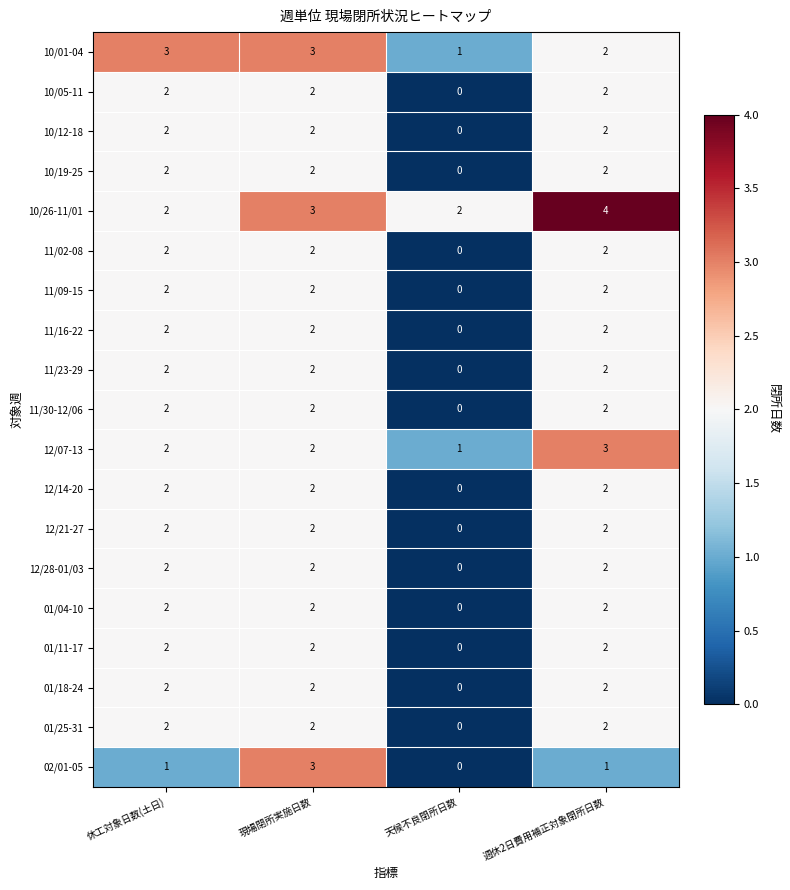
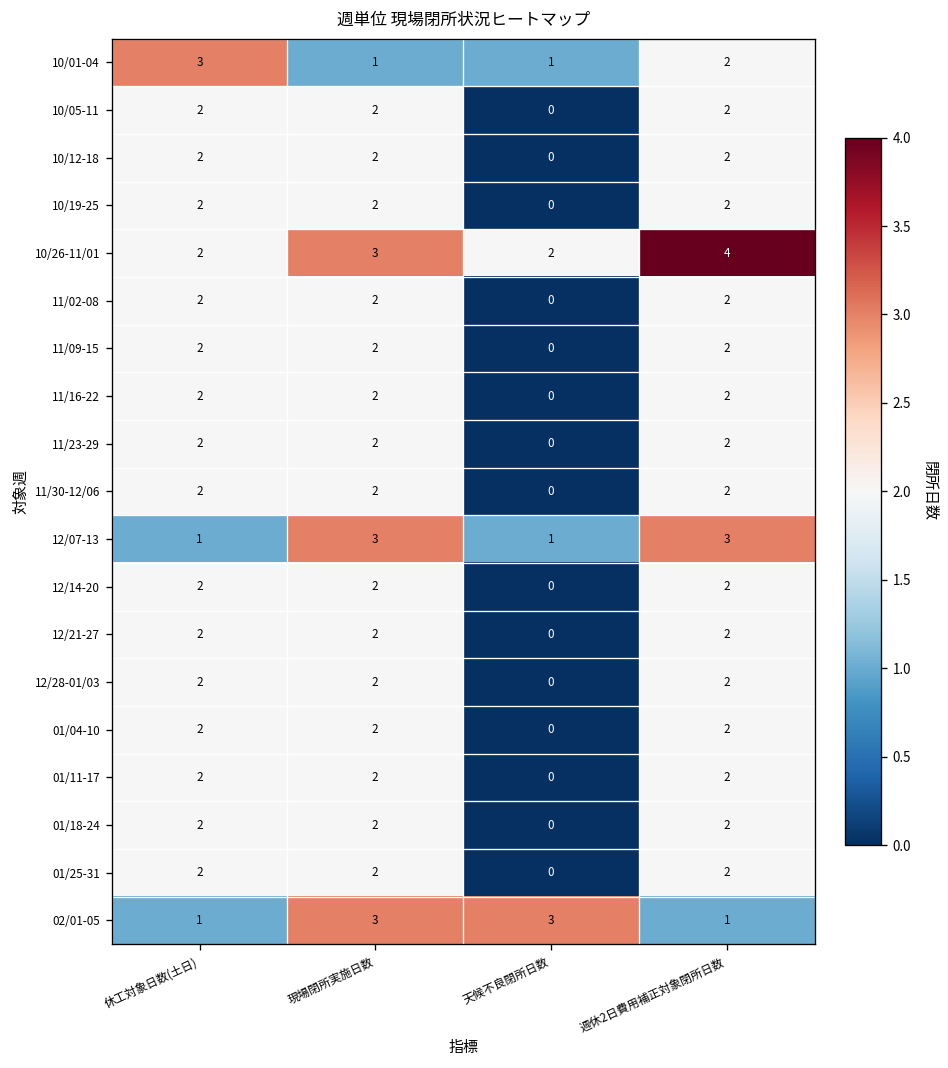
  {
    "10/01-04": {
      "休工対象日数(土日)": 3,
-     "現場閉所実施日数": 3,
+     "現場閉所実施日数": 1,
      "天候不良閉所日数": 1,
      "週休2日費用補正対象閉所日数": 2
    },
    "10/05-11": {
      "休工対象日数(土日)": 2,
      "現場閉所実施日数": 2,
      "天候不良閉所日数": 0,
      "週休2日費用補正対象閉所日数": 2
    },
    "10/12-18": {
      "休工対象日数(土日)": 2,
      "現場閉所実施日数": 2,
      "天候不良閉所日数": 0,
      "週休2日費用補正対象閉所日数": 2
    },
    "10/19-25": {
      "休工対象日数(土日)": 2,
      "現場閉所実施日数": 2,
      "天候不良閉所日数": 0,
      "週休2日費用補正対象閉所日数": 2
    },
    "10/26-11/01": {
      "休工対象日数(土日)": 2,
      "現場閉所実施日数": 3,
      "天候不良閉所日数": 2,
      "週休2日費用補正対象閉所日数": 4
    },
    "11/02-08": {
      "休工対象日数(土日)": 2,
      "現場閉所実施日数": 2,
      "天候不良閉所日数": 0,
      "週休2日費用補正対象閉所日数": 2
    },
    "11/09-15": {
      "休工対象日数(土日)": 2,
      "現場閉所実施日数": 2,
      "天候不良閉所日数": 0,
      "週休2日費用補正対象閉所日数": 2
    },
    "11/16-22": {
      "休工対象日数(土日)": 2,
      "現場閉所実施日数": 2,
      "天候不良閉所日数": 0,
      "週休2日費用補正対象閉所日数": 2
    },
    "11/23-29": {
      "休工対象日数(土日)": 2,
      "現場閉所実施日数": 2,
      "天候不良閉所日数": 0,
      "週休2日費用補正対象閉所日数": 2
    },
    "11/30-12/06": {
      "休工対象日数(土日)": 2,
      "現場閉所実施日数": 2,
      "天候不良閉所日数": 0,
      "週休2日費用補正対象閉所日数": 2
    },
    "12/07-13": {
-     "休工対象日数(土日)": 2,
-     "現場閉所実施日数": 2,
+     "休工対象日数(土日)": 1,
+     "現場閉所実施日数": 3,
      "天候不良閉所日数": 1,
      "週休2日費用補正対象閉所日数": 3
    },
    "12/14-20": {
      "休工対象日数(土日)": 2,
      "現場閉所実施日数": 2,
      "天候不良閉所日数": 0,
      "週休2日費用補正対象閉所日数": 2
    },
    "12/21-27": {
      "休工対象日数(土日)": 2,
      "現場閉所実施日数": 2,
      "天候不良閉所日数": 0,
      "週休2日費用補正対象閉所日数": 2
    },
    "12/28-01/03": {
      "休工対象日数(土日)": 2,
      "現場閉所実施日数": 2,
      "天候不良閉所日数": 0,
      "週休2日費用補正対象閉所日数": 2
    },
    "01/04-10": {
      "休工対象日数(土日)": 2,
      "現場閉所実施日数": 2,
      "天候不良閉所日数": 0,
      "週休2日費用補正対象閉所日数": 2
    },
    "01/11-17": {
      "休工対象日数(土日)": 2,
      "現場閉所実施日数": 2,
      "天候不良閉所日数": 0,
      "週休2日費用補正対象閉所日数": 2
    },
    "01/18-24": {
      "休工対象日数(土日)": 2,
      "現場閉所実施日数": 2,
      "天候不良閉所日数": 0,
      "週休2日費用補正対象閉所日数": 2
    },
    "01/25-31": {
      "休工対象日数(土日)": 2,
      "現場閉所実施日数": 2,
      "天候不良閉所日数": 0,
      "週休2日費用補正対象閉所日数": 2
    },
    "02/01-05": {
      "休工対象日数(土日)": 1,
      "現場閉所実施日数": 3,
-     "天候不良閉所日数": 0,
+     "天候不良閉所日数": 3,
      "週休2日費用補正対象閉所日数": 1
    }
  }
